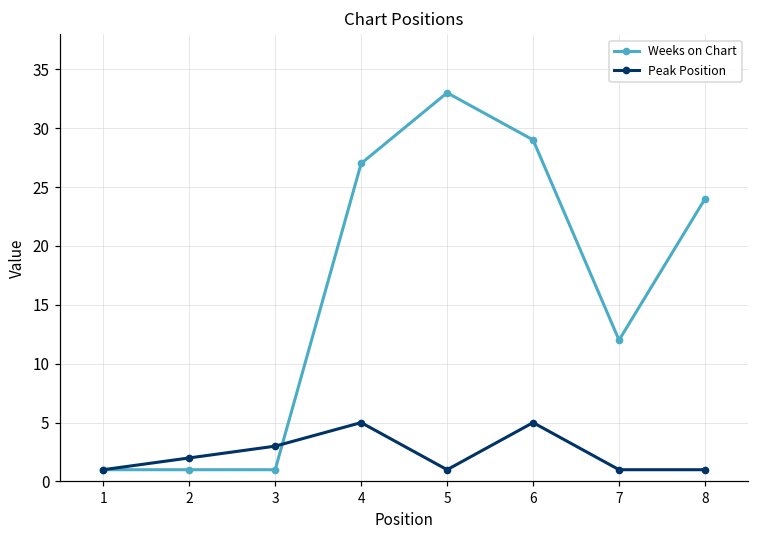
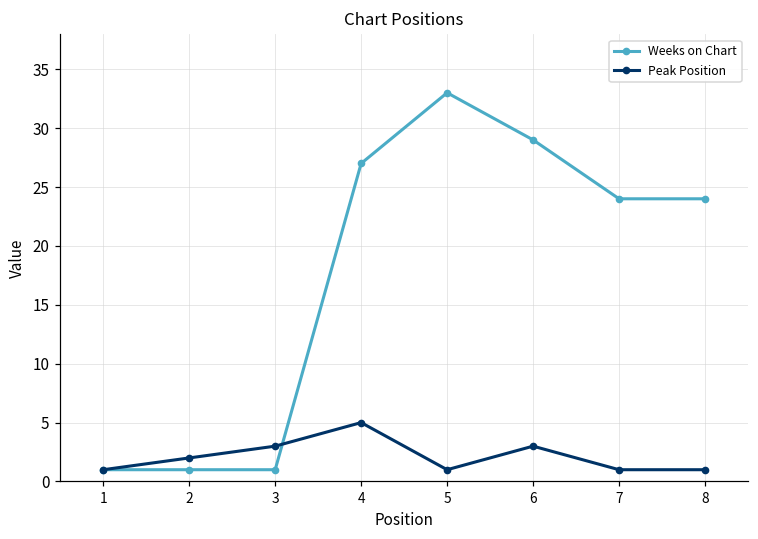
  {
    "Weeks on Chart": {
      "2": 1,
      "3": 1,
      "4": 27,
      "5": 33,
      "6": 29,
-     "7": 12,
+     "7": 24,
      "8": 24
    },
    "Peak Position": {
      "2": 2,
      "3": 3,
      "4": 5,
      "5": 1,
-     "6": 5,
+     "6": 3,
      "7": 1,
      "8": 1
    }
  }
